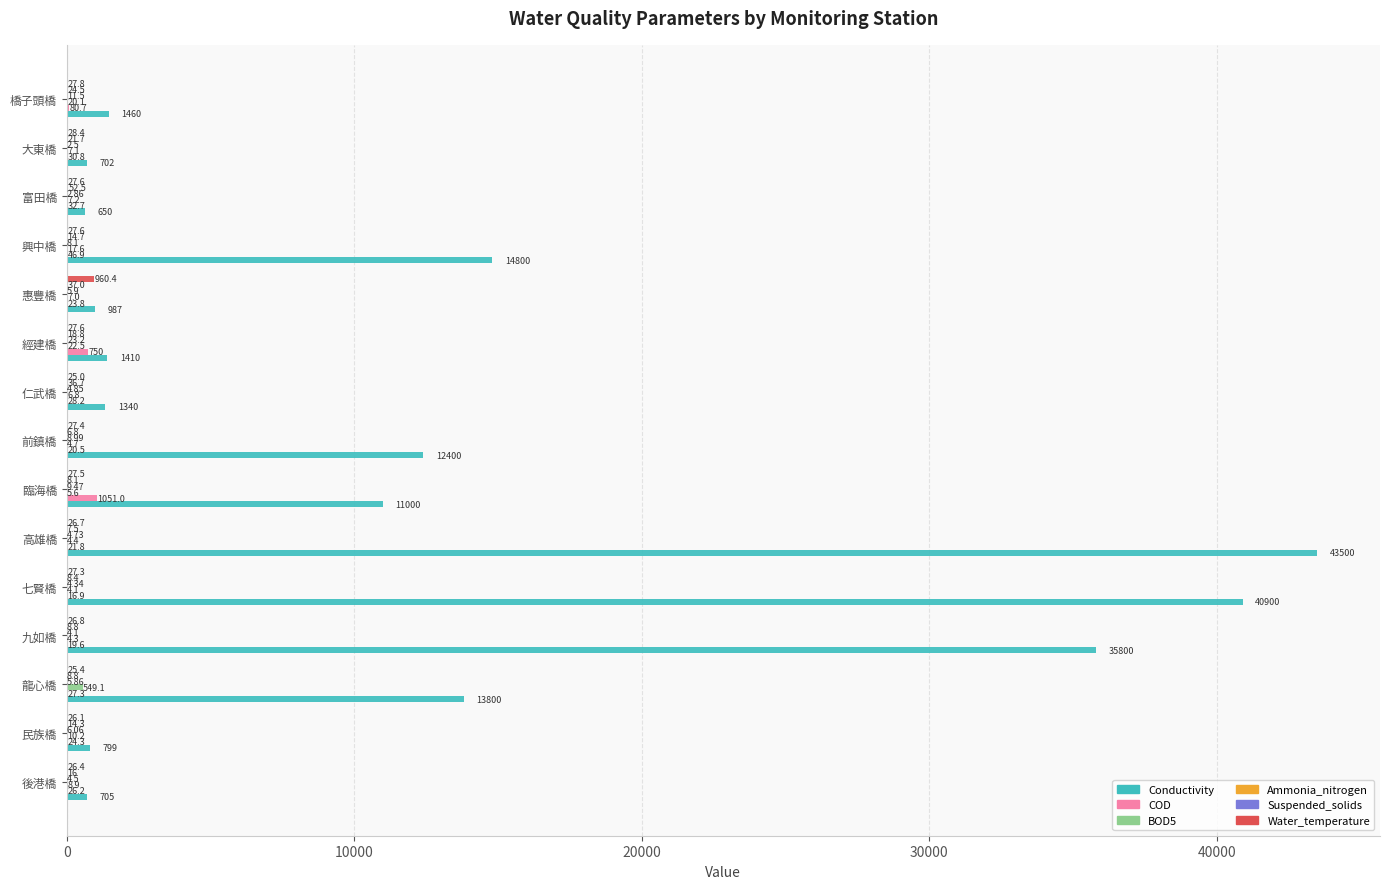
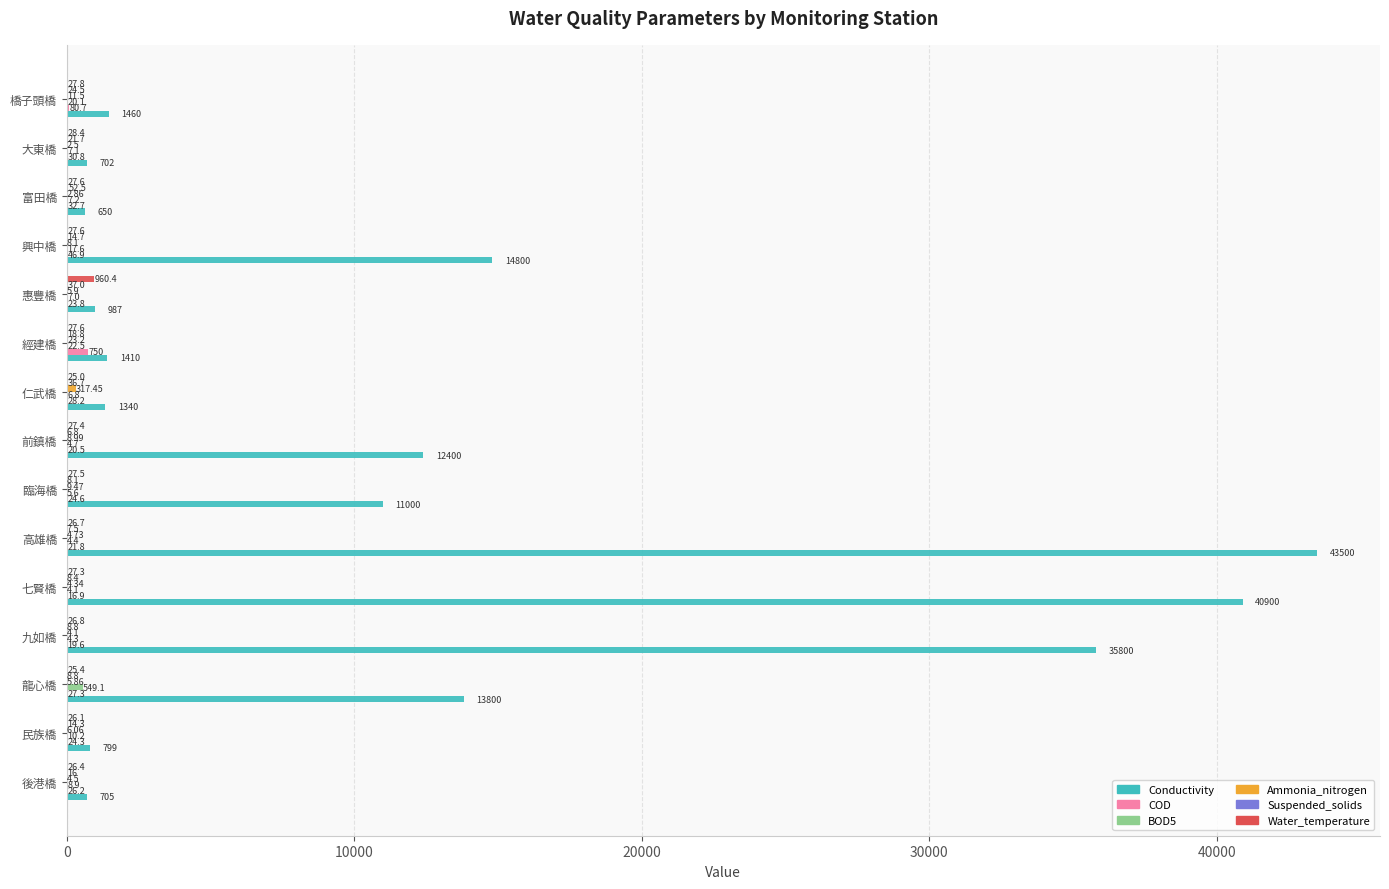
  {
    "Conductivity": {
      "橋子頭橋": 1460,
      "大東橋": 702,
      "富田橋": 650,
      "興中橋": 14800,
      "惠豐橋": 987,
      "經建橋": 1410,
      "仁武橋": 1340,
      "前鎮橋": 12400,
      "臨海橋": 11000,
      "高雄橋": 43500,
      "七賢橋": 40900,
      "九如橋": 35800,
      "龍心橋": 13800,
      "民族橋": 799,
      "後港橋": 705
    },
    "COD": {
      "經建橋": 750,
-     "臨海橋": 1051.0,
+     "臨海橋": 24.6,
      "龍心橋": 27.3
    },
    "BOD5": {
      "龍心橋": 549.1
    },
    "Ammonia_nitrogen": {
-     "仁武橋": 4.85
+     "仁武橋": 317.45
    },
    "Water_temperature": {
      "惠豐橋": 960.4
    }
  }
